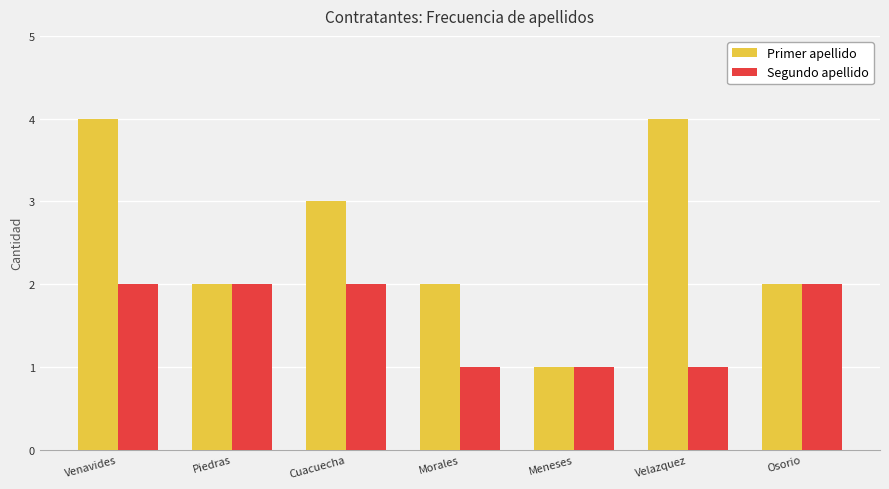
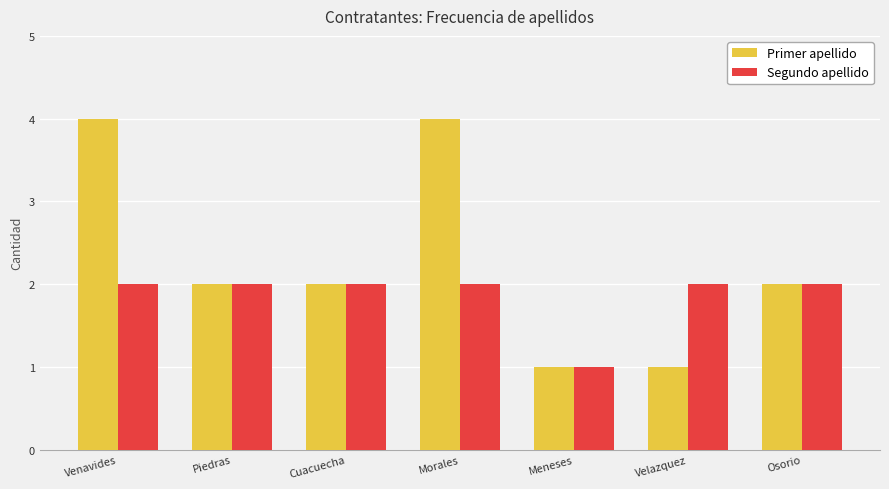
  {
    "Primer apellido": {
      "Venavides": 4,
      "Piedras": 2,
-     "Cuacuecha": 3,
-     "Morales": 2,
+     "Cuacuecha": 2,
+     "Morales": 4,
      "Meneses": 1,
-     "Velazquez": 4,
+     "Velazquez": 1,
      "Osorio": 2
    },
    "Segundo apellido": {
      "Venavides": 2,
      "Piedras": 2,
      "Cuacuecha": 2,
-     "Morales": 1,
+     "Morales": 2,
      "Meneses": 1,
-     "Velazquez": 1,
+     "Velazquez": 2,
      "Osorio": 2
    }
  }
